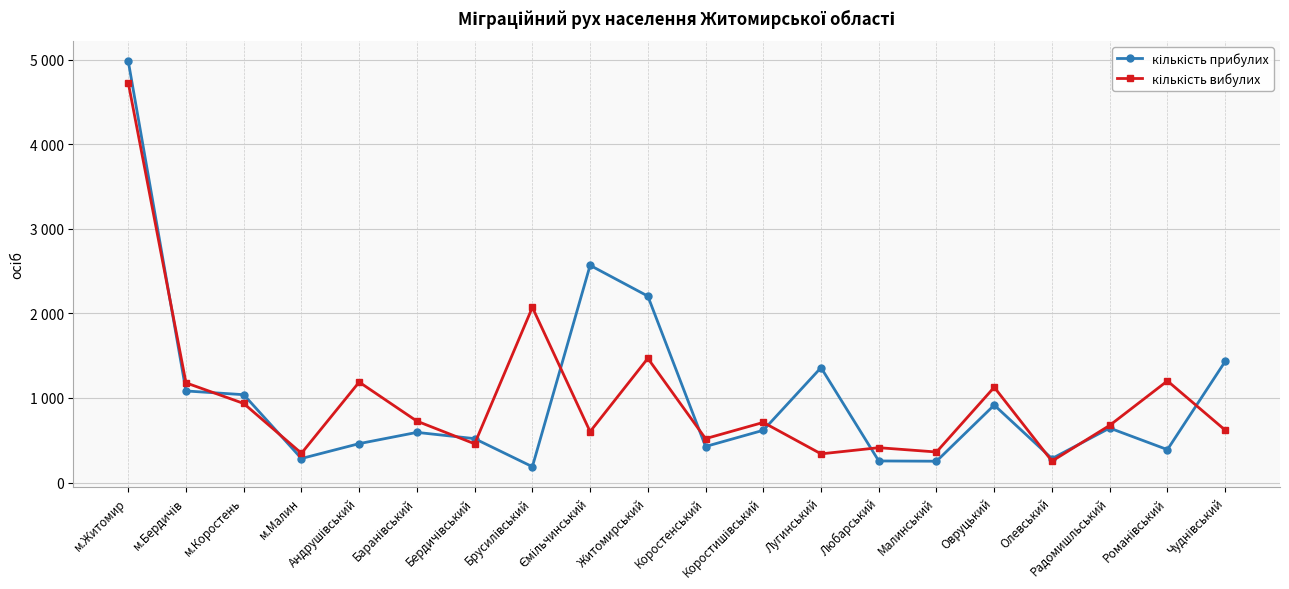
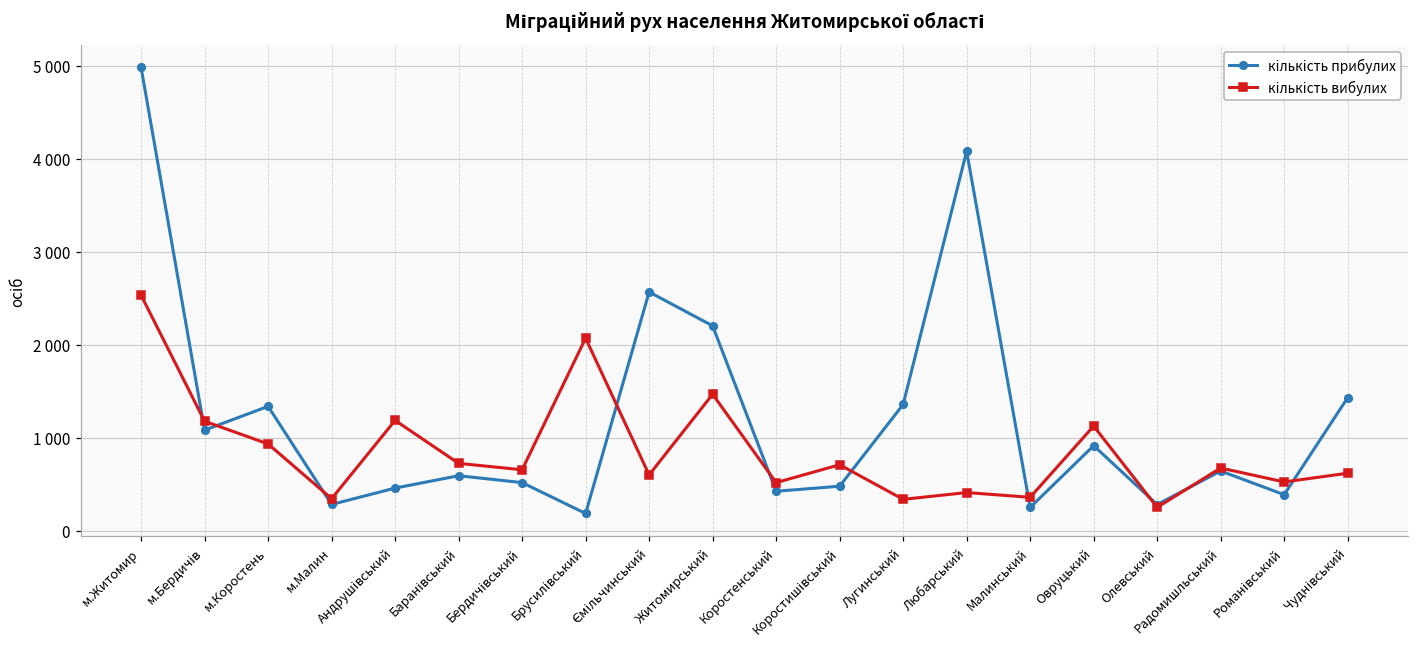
  {
    "кількість прибулих": {
      "м.Житомир": 5000,
      "м.Бердичів": 1100,
-     "м.Коростень": 1000,
+     "м.Коростень": 1300,
      "м.Малин": 300,
      "Андрушівський": 500,
      "Баранівський": 600,
      "Бердичівський": 500,
      "Брусилівський": 200,
      "Ємільчинський": 2600,
      "Житомирський": 2200,
      "Коростенський": 400,
-     "Коростишівський": 600,
+     "Коростишівський": 500,
      "Лугинський": 1400,
-     "Любарський": 300,
+     "Любарський": 4100,
      "Малинський": 300,
      "Овруцький": 900,
      "Радомишльський": 600,
      "Романівський": 400,
      "Чуднівський": 1400
    },
    "кількість вибулих": {
-     "м.Житомир": 4700,
+     "м.Житомир": 2500,
      "м.Бердичів": 1200,
      "м.Коростень": 900,
      "м.Малин": 300,
      "Андрушівський": 1200,
      "Баранівський": 700,
-     "Бердичівський": 500,
+     "Бердичівський": 700,
      "Брусилівський": 2100,
      "Ємільчинський": 600,
      "Житомирський": 1500,
      "Коростенський": 500,
      "Коростишівський": 700,
      "Лугинський": 300,
      "Любарський": 400,
      "Малинський": 400,
      "Овруцький": 1100,
      "Радомишльський": 700,
-     "Романівський": 1200,
+     "Романівський": 500,
      "Чуднівський": 600
    }
  }
